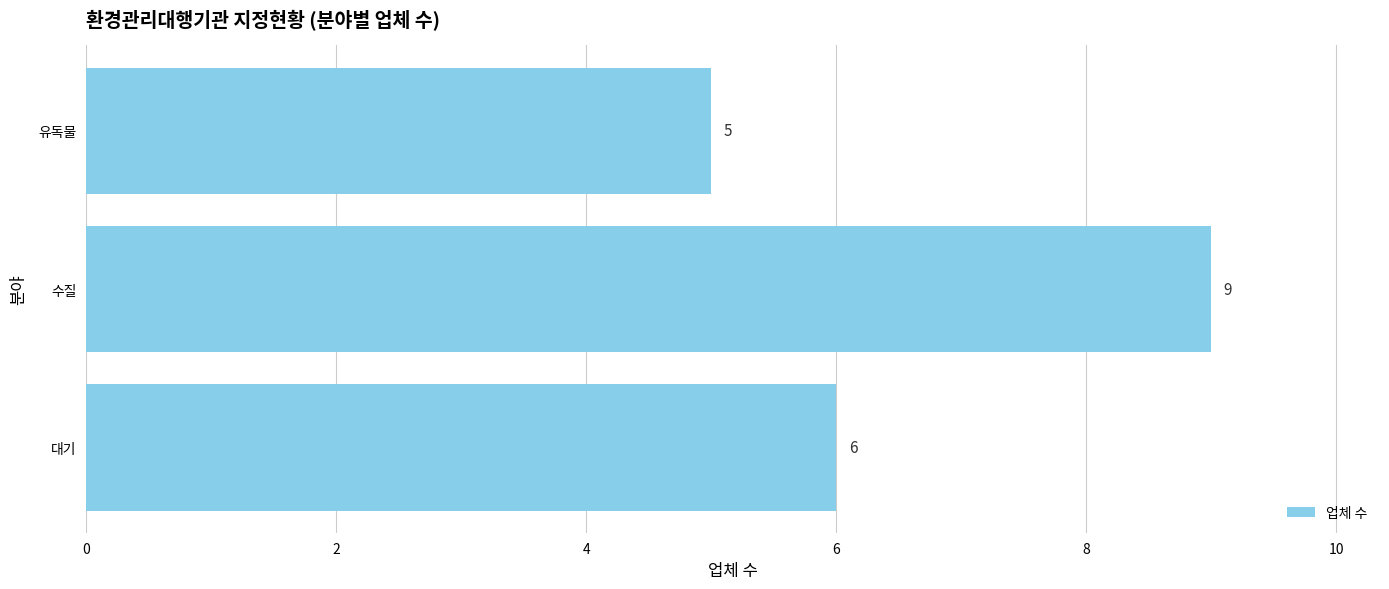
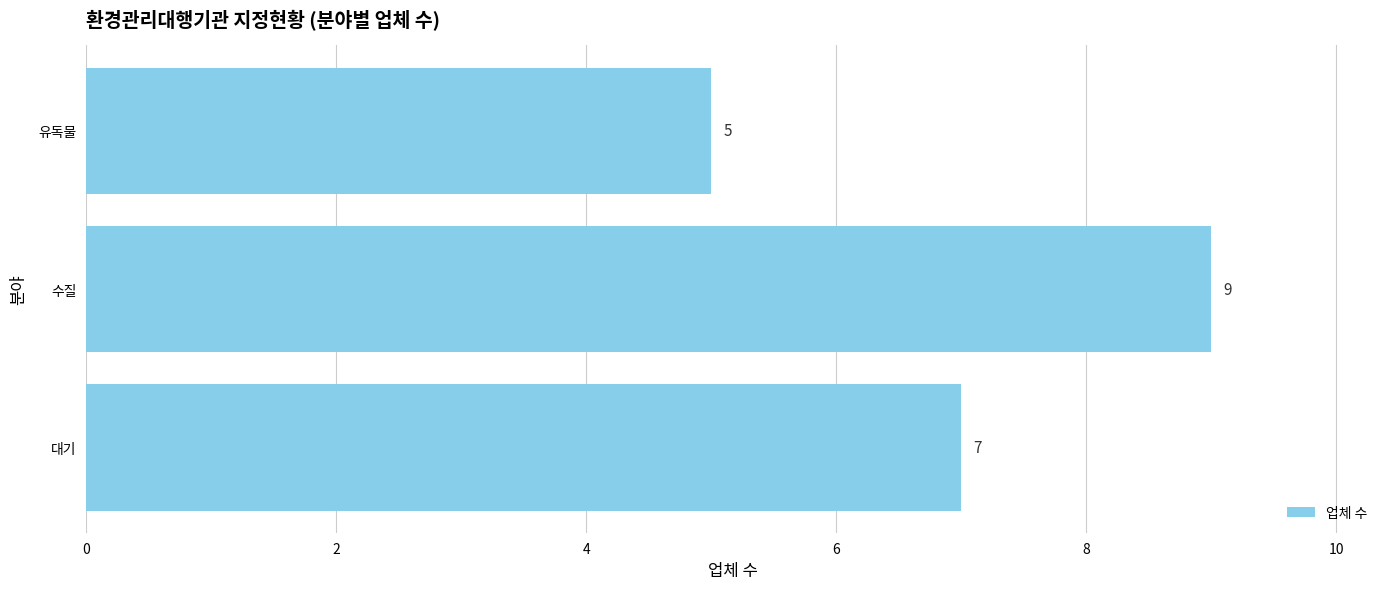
  {
    "유독물": 5,
    "수질": 9,
-   "대기": 6
+   "대기": 7
  }
